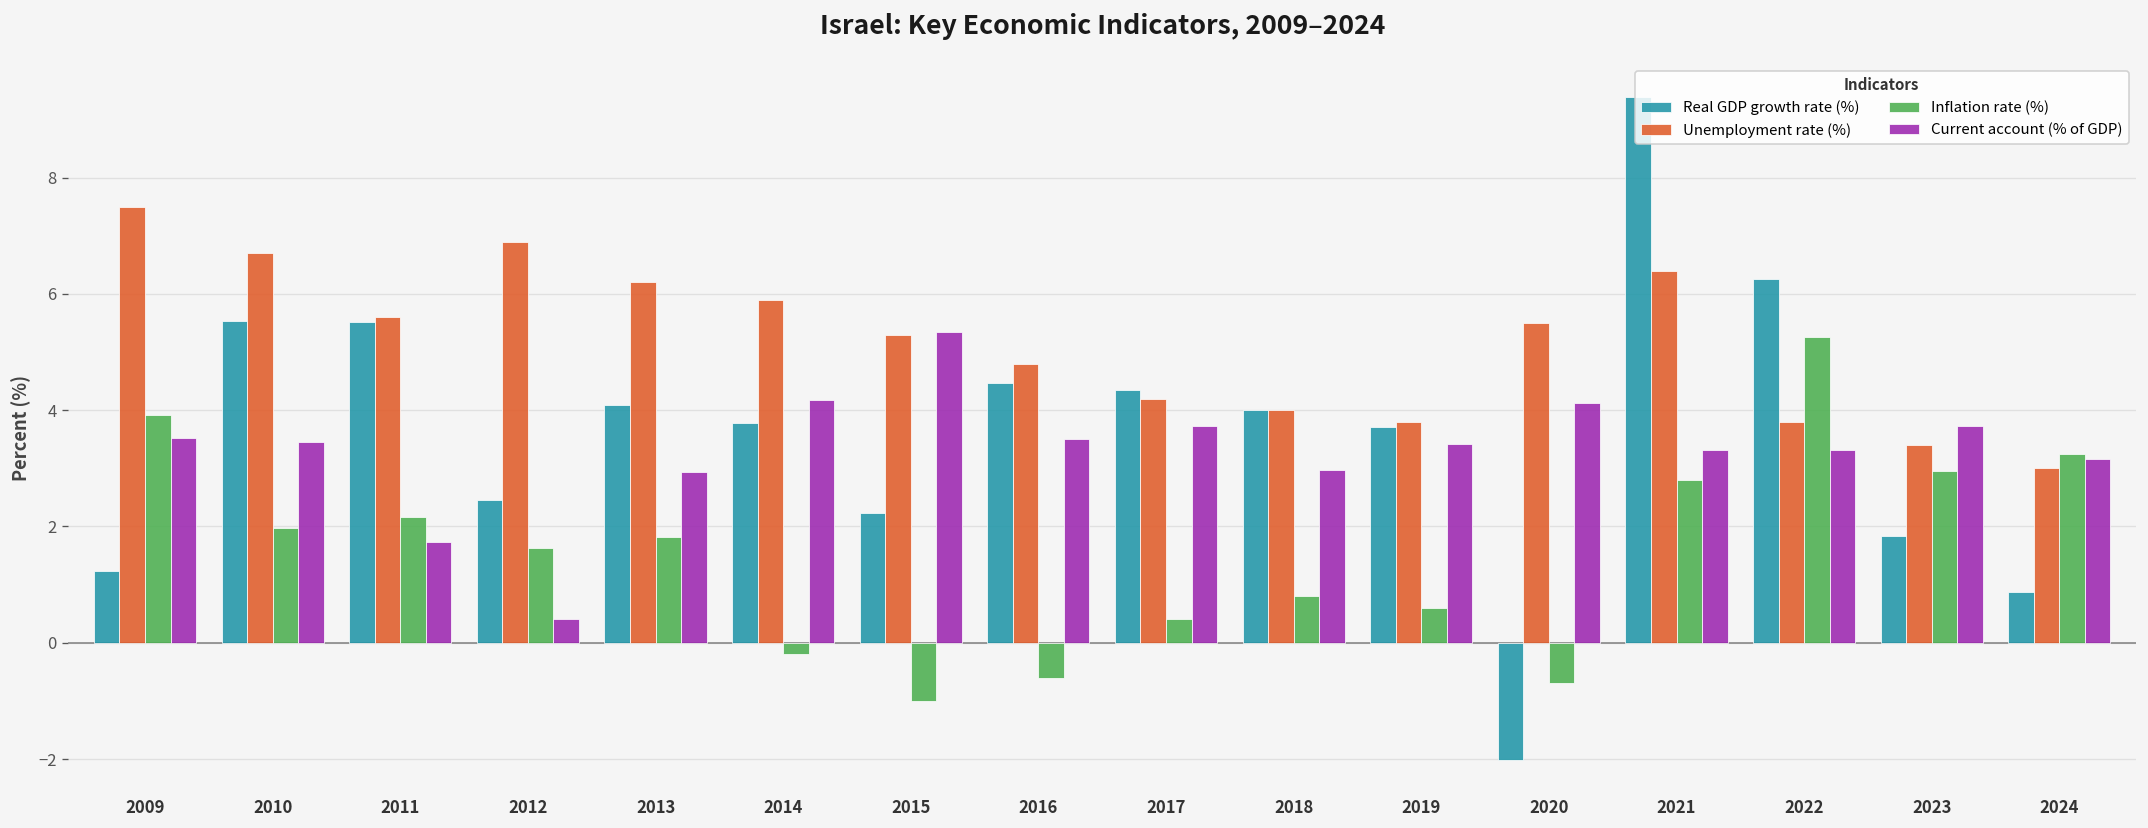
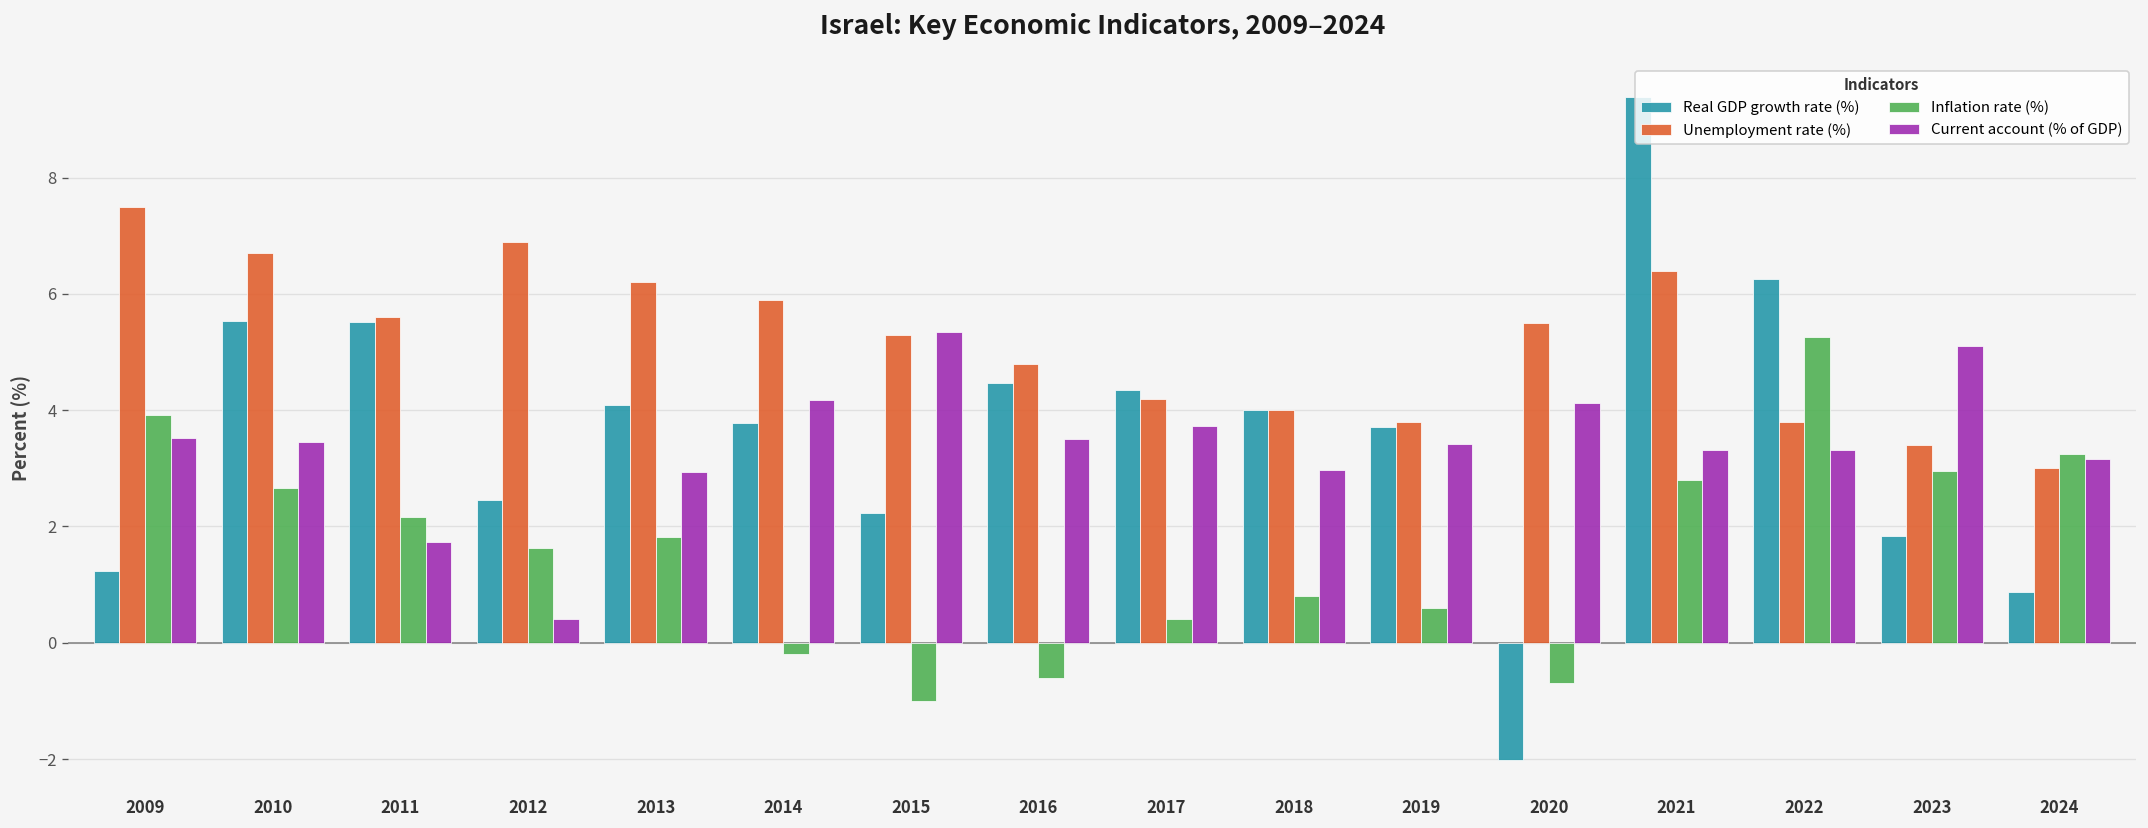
  {
    "Real GDP growth rate (%)": {
      "2009": 1.2,
      "2010": 5.5,
      "2011": 5.5,
      "2012": 2.5,
      "2013": 4.1,
      "2014": 3.8,
      "2015": 2.2,
      "2016": 4.5,
      "2017": 4.4,
      "2018": 4.0,
      "2019": 3.7,
      "2020": -2.0,
      "2022": 6.3,
      "2023": 1.8,
      "2024": 0.9
    },
    "Unemployment rate (%)": {
      "2009": 7.5,
      "2010": 6.7,
      "2011": 5.6,
      "2012": 6.9,
      "2013": 6.2,
      "2014": 5.9,
      "2015": 5.3,
      "2016": 4.8,
      "2017": 4.2,
      "2018": 4.0,
      "2019": 3.8,
      "2020": 5.5,
      "2021": 6.4,
      "2022": 3.8,
      "2023": 3.4,
      "2024": 3.0
    },
    "Inflation rate (%)": {
      "2009": 3.9,
-     "2010": 2.0,
+     "2010": 2.7,
      "2011": 2.2,
      "2012": 1.6,
      "2013": 1.8,
      "2014": -0.2,
      "2015": -1.0,
      "2016": -0.6,
      "2017": 0.4,
      "2018": 0.8,
      "2019": 0.6,
      "2020": -0.7,
      "2021": 2.8,
      "2022": 5.3,
      "2023": 3.0,
      "2024": 3.2
    },
    "Current account (% of GDP)": {
      "2009": 3.5,
      "2010": 3.5,
      "2011": 1.7,
      "2012": 0.4,
      "2013": 2.9,
      "2014": 4.2,
      "2015": 5.4,
      "2016": 3.5,
      "2017": 3.7,
      "2018": 3.0,
      "2019": 3.4,
      "2020": 4.1,
      "2021": 3.3,
      "2022": 3.3,
-     "2023": 3.7,
+     "2023": 5.1,
      "2024": 3.2
    }
  }
